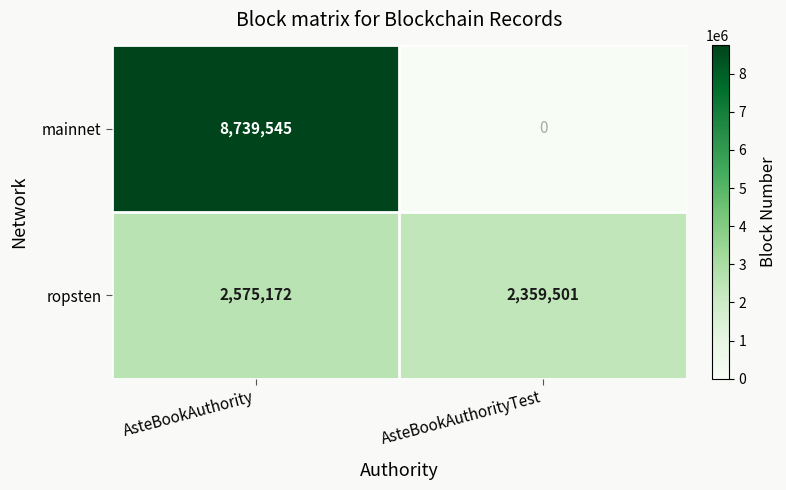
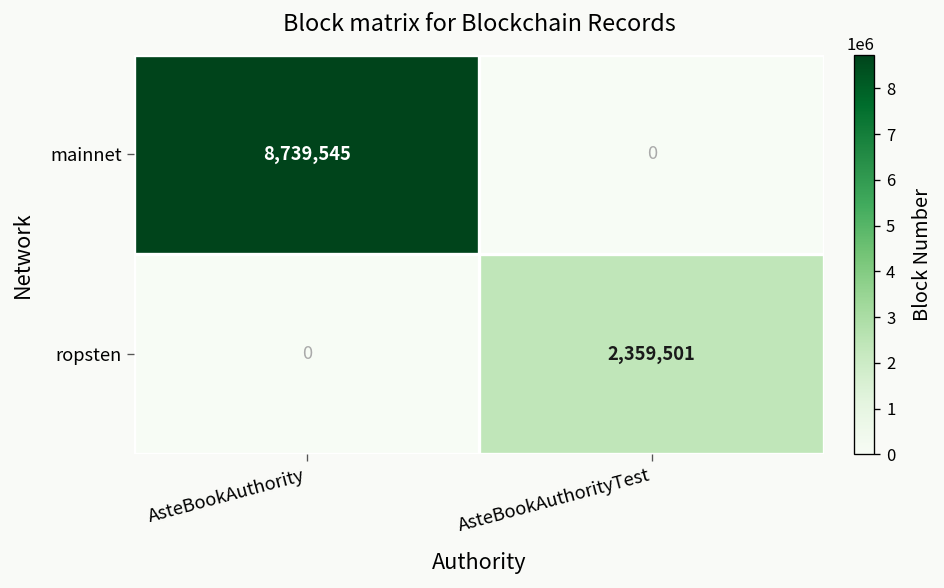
  {
    "mainnet": {
      "AsteBookAuthority": "8,739,545",
      "AsteBookAuthorityTest": "0"
    },
    "ropsten": {
-     "AsteBookAuthority": "2,575,172",
+     "AsteBookAuthority": "0",
      "AsteBookAuthorityTest": "2,359,501"
    }
  }
